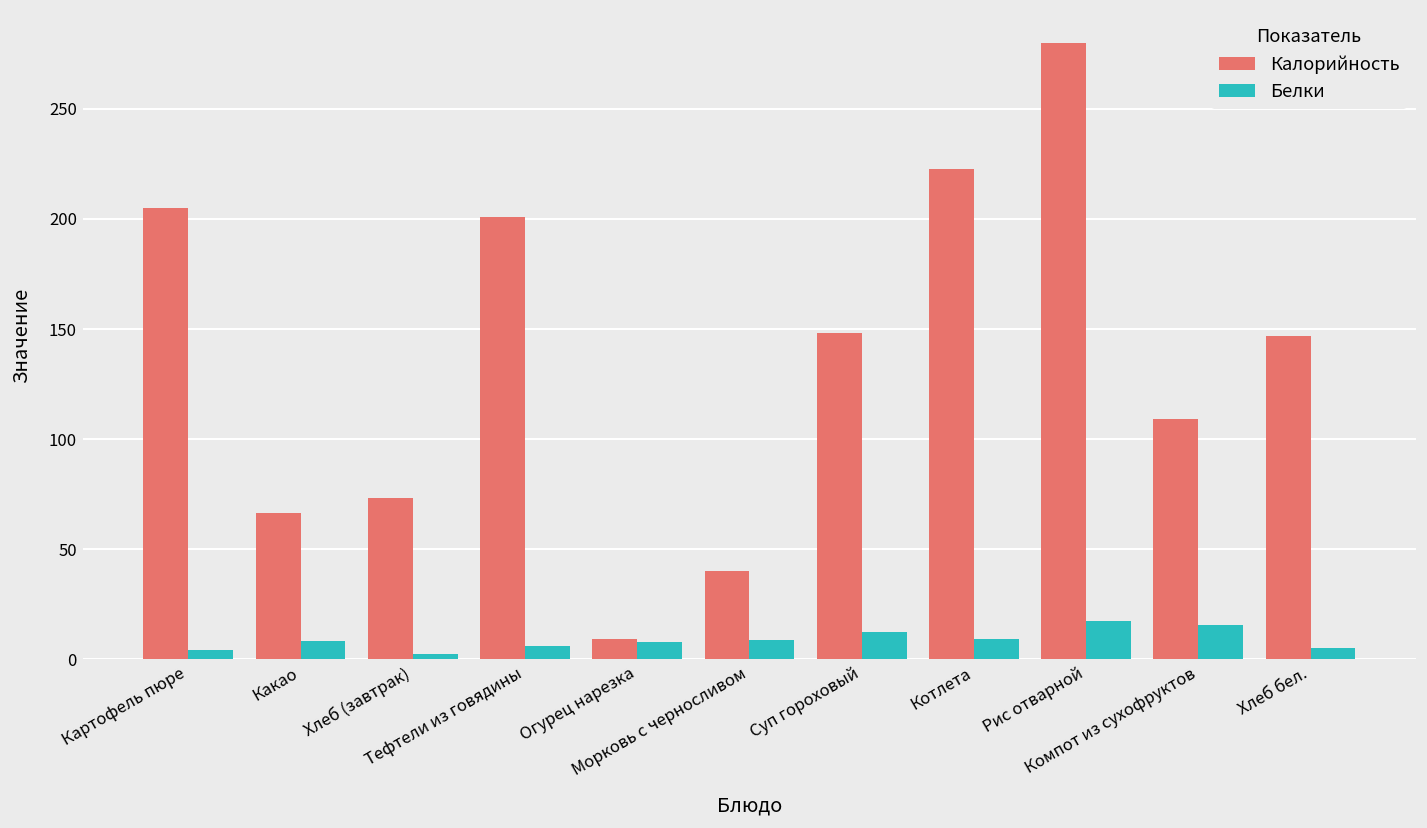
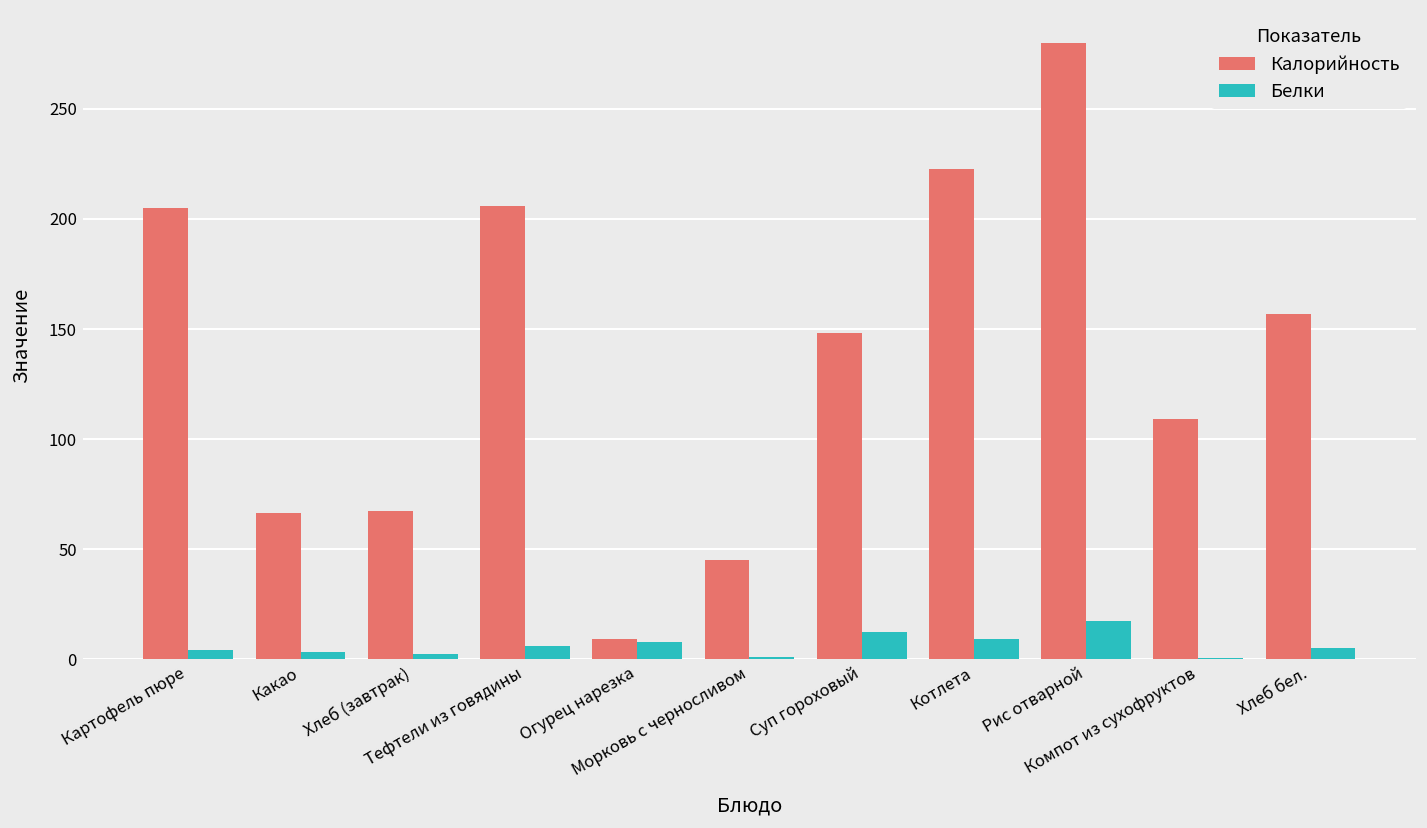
  {
    "Калорийность": {
      "Картофель пюре": 205,
      "Какао": 67,
-     "Хлеб (завтрак)": 74,
-     "Тефтели из говядины": 201,
+     "Хлеб (завтрак)": 67,
+     "Тефтели из говядины": 206,
      "Огурец нарезка": 9,
-     "Морковь с черносливом": 40,
+     "Морковь с черносливом": 45,
      "Суп гороховый": 148,
      "Котлета": 223,
      "Рис отварной": 280,
      "Компот из сухофруктов": 109,
-     "Хлеб бел.": 147
+     "Хлеб бел.": 157
    },
    "Белки": {
      "Картофель пюре": 4,
-     "Какао": 8,
+     "Какао": 4,
      "Хлеб (завтрак)": 2,
      "Тефтели из говядины": 6,
      "Огурец нарезка": 8,
-     "Морковь с черносливом": 9,
+     "Морковь с черносливом": 1,
      "Суп гороховый": 12,
      "Котлета": 9,
      "Рис отварной": 17,
-     "Компот из сухофруктов": 16,
+     "Компот из сухофруктов": 1,
      "Хлеб бел.": 5
    }
  }
